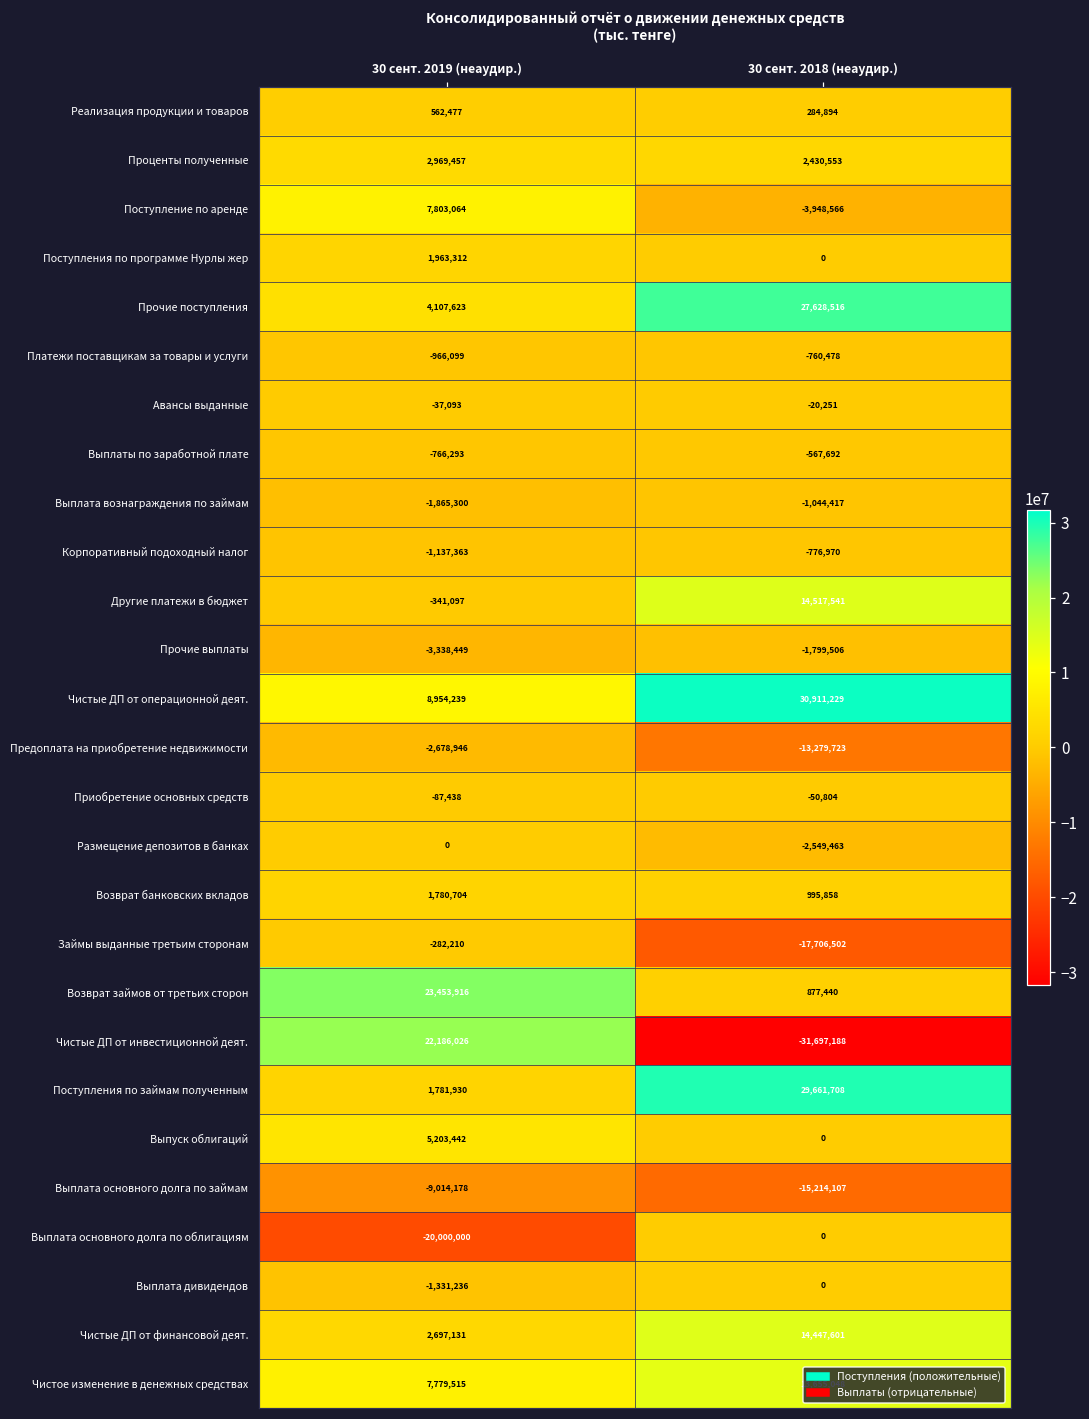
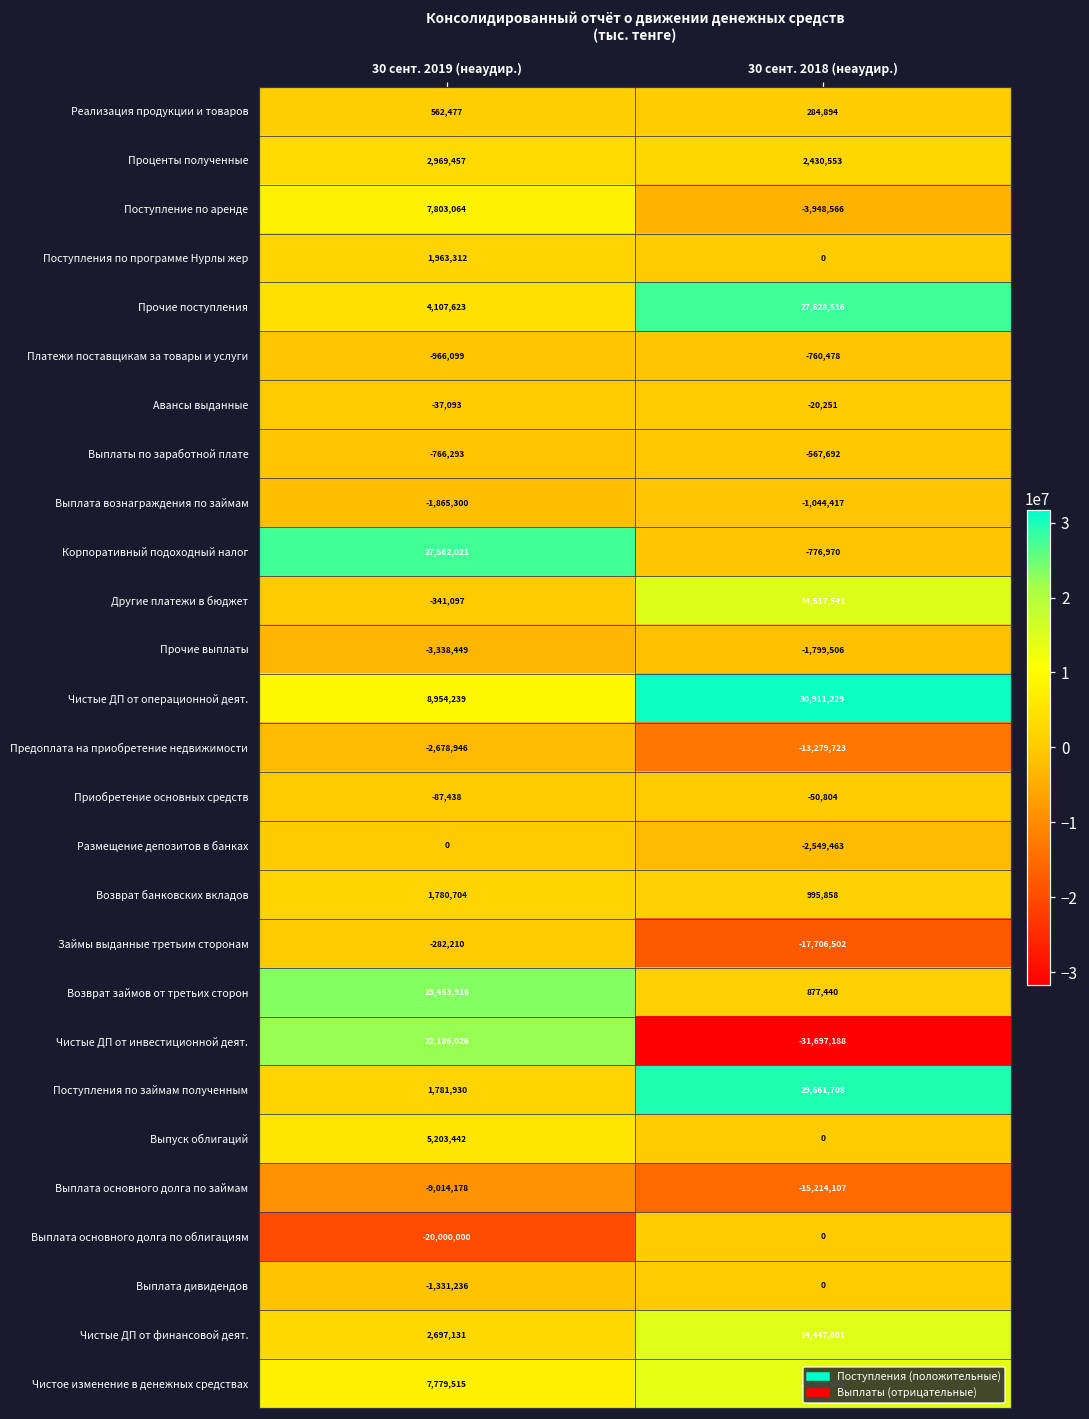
  {
    "Реализация продукции и товаров": {
      "30 сент. 2019 (неаудир.)": "562,477",
      "30 сент. 2018 (неаудир.)": "284,894"
    },
    "Проценты полученные": {
      "30 сент. 2019 (неаудир.)": "2,969,457",
      "30 сент. 2018 (неаудир.)": "2,430,553"
    },
    "Поступление по аренде": {
      "30 сент. 2019 (неаудир.)": "7,803,064",
      "30 сент. 2018 (неаудир.)": "-3,948,566"
    },
    "Поступления по программе Нурлы жер": {
      "30 сент. 2019 (неаудир.)": "1,963,312",
      "30 сент. 2018 (неаудир.)": "0"
    },
    "Прочие поступления": {
      "30 сент. 2019 (неаудир.)": "4,107,623",
      "30 сент. 2018 (неаудир.)": "27,628,516"
    },
    "Платежи поставщикам за товары и услуги": {
      "30 сент. 2019 (неаудир.)": "-966,099",
      "30 сент. 2018 (неаудир.)": "-760,478"
    },
    "Авансы выданные": {
      "30 сент. 2019 (неаудир.)": "-37,093",
      "30 сент. 2018 (неаудир.)": "-20,251"
    },
    "Выплаты по заработной плате": {
      "30 сент. 2019 (неаудир.)": "-766,293",
      "30 сент. 2018 (неаудир.)": "-567,692"
    },
    "Выплата вознаграждения по займам": {
      "30 сент. 2019 (неаудир.)": "-1,865,300",
      "30 сент. 2018 (неаудир.)": "-1,044,417"
    },
    "Корпоративный подоходный налог": {
-     "30 сент. 2019 (неаудир.)": "-1,137,363",
+     "30 сент. 2019 (неаудир.)": "27,562,021",
      "30 сент. 2018 (неаудир.)": "-776,970"
    },
    "Другие платежи в бюджет": {
      "30 сент. 2019 (неаудир.)": "-341,097",
      "30 сент. 2018 (неаудир.)": "14,517,541"
    },
    "Прочие выплаты": {
      "30 сент. 2019 (неаудир.)": "-3,338,449",
      "30 сент. 2018 (неаудир.)": "-1,799,506"
    },
    "Чистые ДП от операционной деят.": {
      "30 сент. 2019 (неаудир.)": "8,954,239",
      "30 сент. 2018 (неаудир.)": "30,911,229"
    },
    "Предоплата на приобретение недвижимости": {
      "30 сент. 2019 (неаудир.)": "-2,678,946",
      "30 сент. 2018 (неаудир.)": "-13,279,723"
    },
    "Приобретение основных средств": {
      "30 сент. 2019 (неаудир.)": "-87,438",
      "30 сент. 2018 (неаудир.)": "-50,804"
    },
    "Размещение депозитов в банках": {
      "30 сент. 2019 (неаудир.)": "0",
      "30 сент. 2018 (неаудир.)": "-2,549,463"
    },
    "Возврат банковских вкладов": {
      "30 сент. 2019 (неаудир.)": "1,780,704",
      "30 сент. 2018 (неаудир.)": "995,858"
    },
    "Займы выданные третьим сторонам": {
      "30 сент. 2019 (неаудир.)": "-282,210",
      "30 сент. 2018 (неаудир.)": "-17,706,502"
    },
    "Возврат займов от третьих сторон": {
      "30 сент. 2019 (неаудир.)": "23,453,916",
      "30 сент. 2018 (неаудир.)": "877,440"
    },
    "Чистые ДП от инвестиционной деят.": {
      "30 сент. 2019 (неаудир.)": "22,186,026",
      "30 сент. 2018 (неаудир.)": "-31,697,188"
    },
    "Поступления по займам полученным": {
      "30 сент. 2019 (неаудир.)": "1,781,930",
      "30 сент. 2018 (неаудир.)": "29,661,708"
    },
    "Выпуск облигаций": {
      "30 сент. 2019 (неаудир.)": "5,203,442",
      "30 сент. 2018 (неаудир.)": "0"
    },
    "Выплата основного долга по займам": {
      "30 сент. 2019 (неаудир.)": "-9,014,178",
      "30 сент. 2018 (неаудир.)": "-15,214,107"
    },
    "Выплата основного долга по облигациям": {
      "30 сент. 2019 (неаудир.)": "-20,000,000",
      "30 сент. 2018 (неаудир.)": "0"
    },
    "Выплата дивидендов": {
      "30 сент. 2019 (неаудир.)": "-1,331,236",
      "30 сент. 2018 (неаудир.)": "0"
    },
    "Чистые ДП от финансовой деят.": {
      "30 сент. 2019 (неаудир.)": "2,697,131",
      "30 сент. 2018 (неаудир.)": "14,447,601"
    },
    "Чистое изменение в денежных средствах": {
      "30 сент. 2019 (неаудир.)": "7,779,515"
    }
  }
